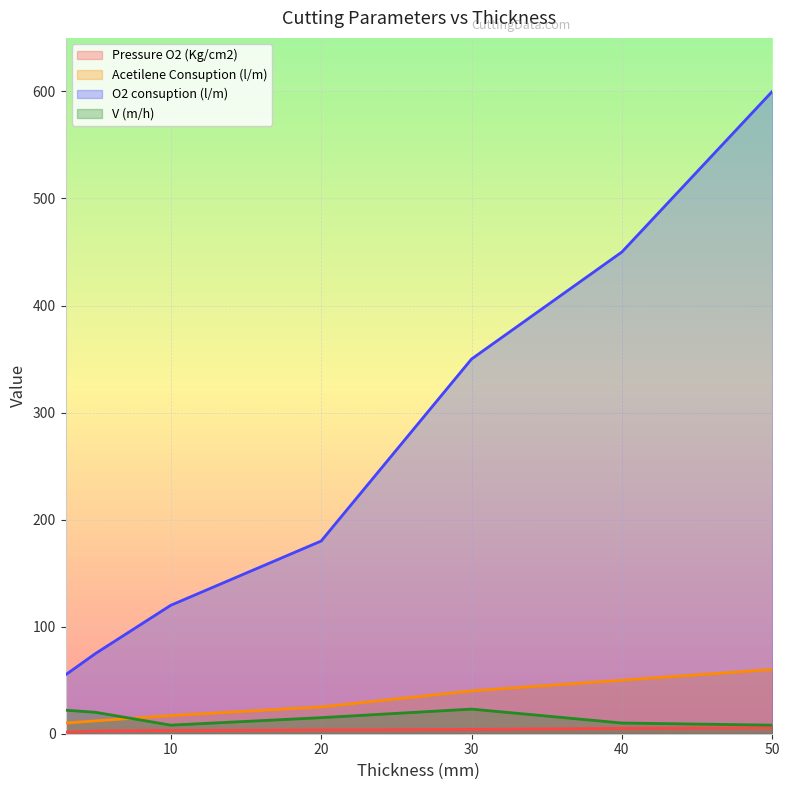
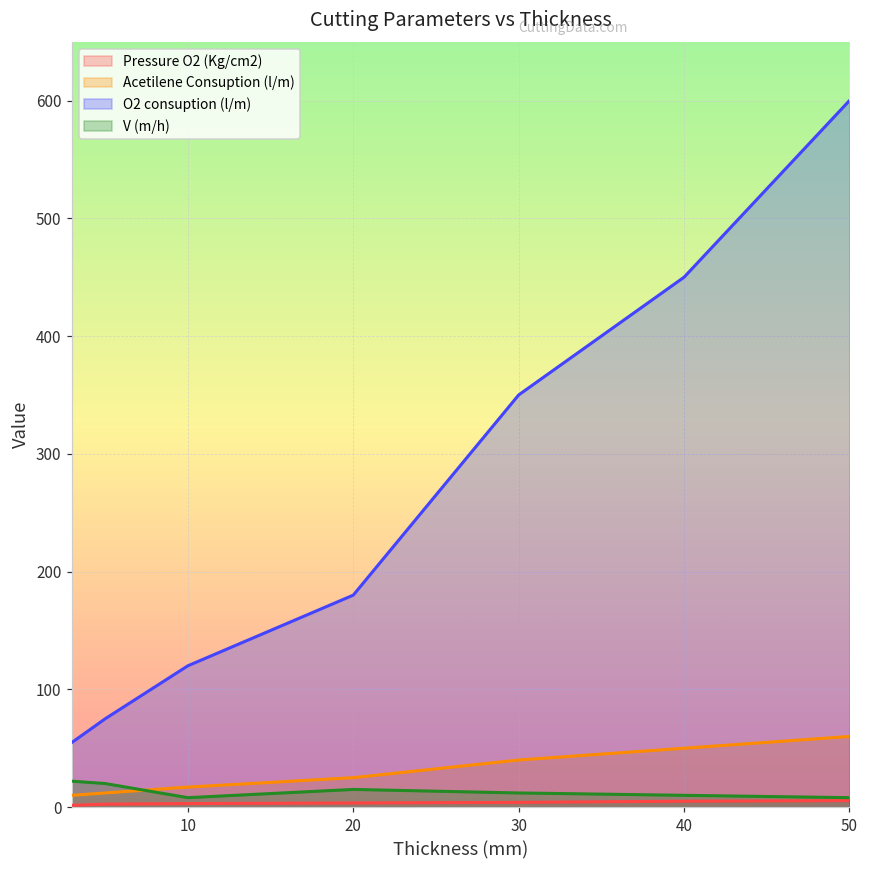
  {
    "O2 consuption (l/m)": {
      "10": 120,
      "20": 180,
      "30": 350,
      "40": 450,
      "50": 600
    },
    "V (m/h)": {
      "10": 8,
      "20": 15,
-     "30": 23,
+     "30": 12,
      "40": 10,
      "50": 8
    }
  }
